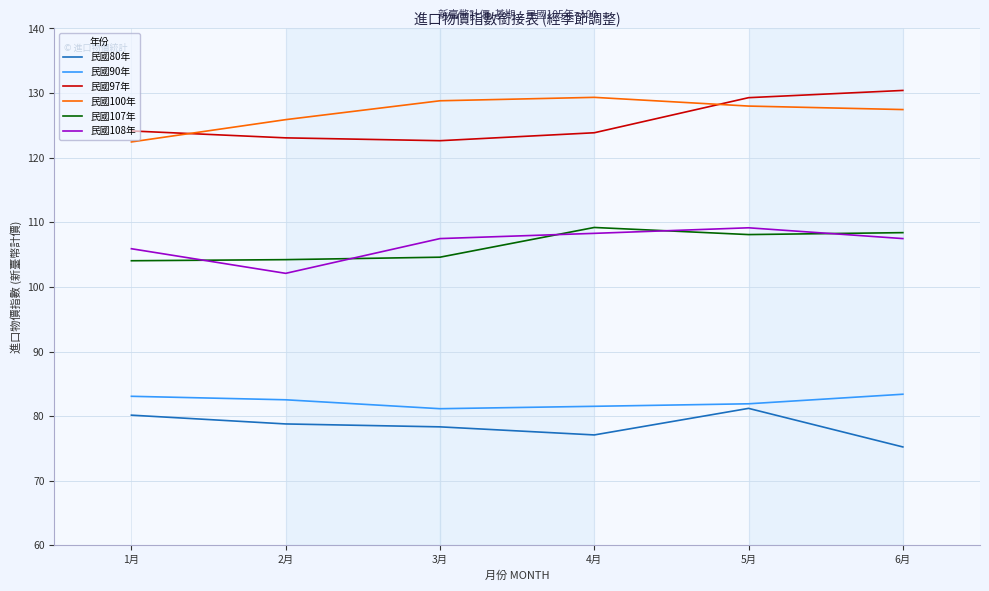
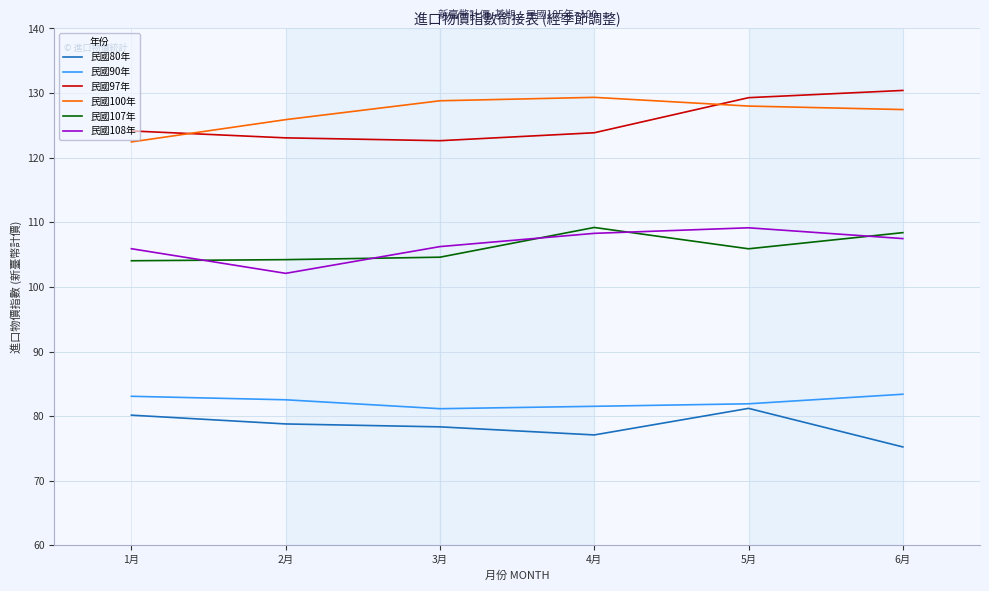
  {
    "民國80年": {
      "1月": 80,
      "2月": 79,
      "3月": 78,
      "4月": 77,
      "5月": 81,
      "6月": 75
    },
    "民國90年": {
      "1月": 83,
      "2月": 83,
      "3月": 81,
      "4月": 82,
      "5月": 82,
      "6月": 83
    },
    "民國97年": {
      "2月": 123,
      "3月": 123,
      "4月": 124,
      "5月": 129,
      "6月": 130
    },
    "民國100年": {
      "1月": 122,
      "2月": 126,
      "3月": 129,
      "4月": 129,
      "5月": 128,
      "6月": 127
    },
    "民國107年": {
      "1月": 104,
      "2月": 104,
      "3月": 105,
      "4月": 109,
-     "5月": 108,
+     "5月": 106,
      "6月": 108
    },
    "民國108年": {
      "1月": 106,
      "2月": 102,
-     "3月": 107,
+     "3月": 106,
      "4月": 108,
      "5月": 109,
      "6月": 107
    }
  }
